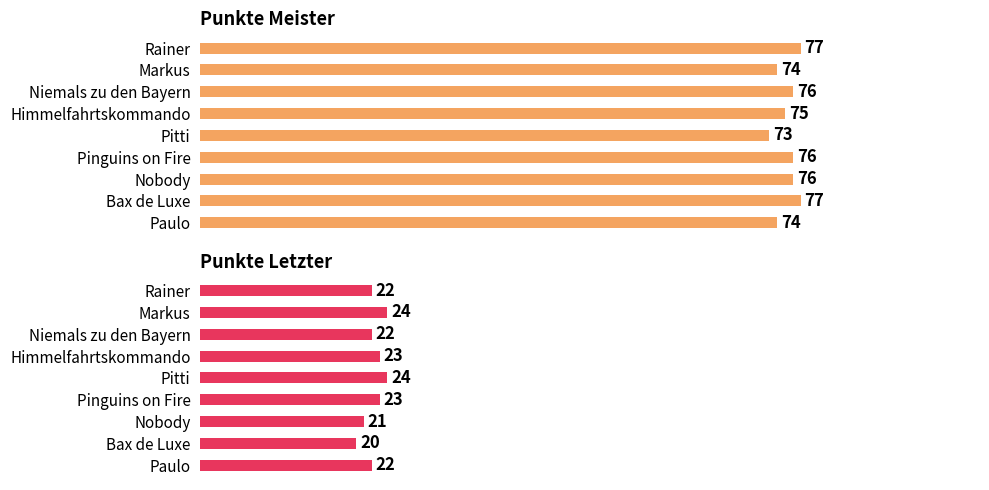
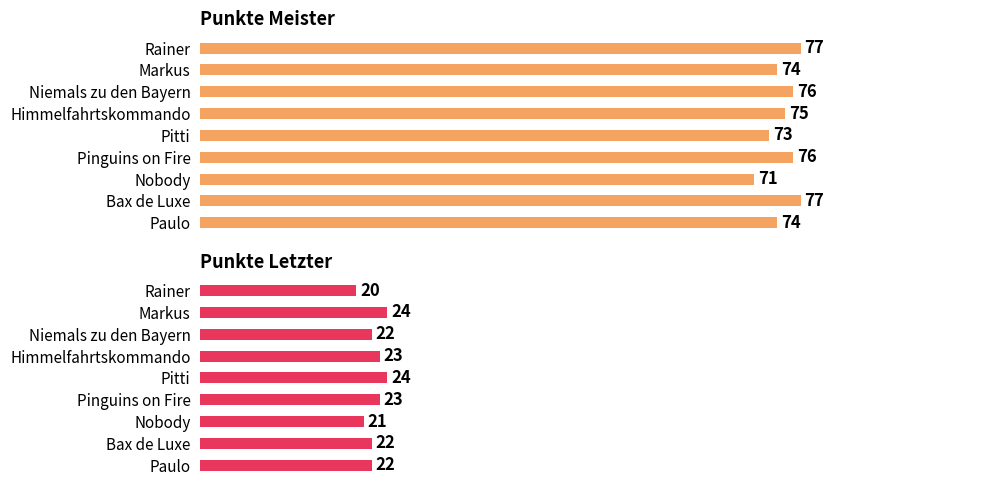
  {
    "Punkte Meister": {
      "Rainer": 77,
      "Markus": 74,
      "Niemals zu den Bayern": 76,
      "Himmelfahrtskommando": 75,
      "Pitti": 73,
      "Pinguins on Fire": 76,
-     "Nobody": 76,
+     "Nobody": 71,
      "Bax de Luxe": 77,
      "Paulo": 74
    },
    "Punkte Letzter": {
-     "Rainer": 22,
+     "Rainer": 20,
      "Markus": 24,
      "Niemals zu den Bayern": 22,
      "Himmelfahrtskommando": 23,
      "Pitti": 24,
      "Pinguins on Fire": 23,
      "Nobody": 21,
-     "Bax de Luxe": 20,
+     "Bax de Luxe": 22,
      "Paulo": 22
    }
  }
